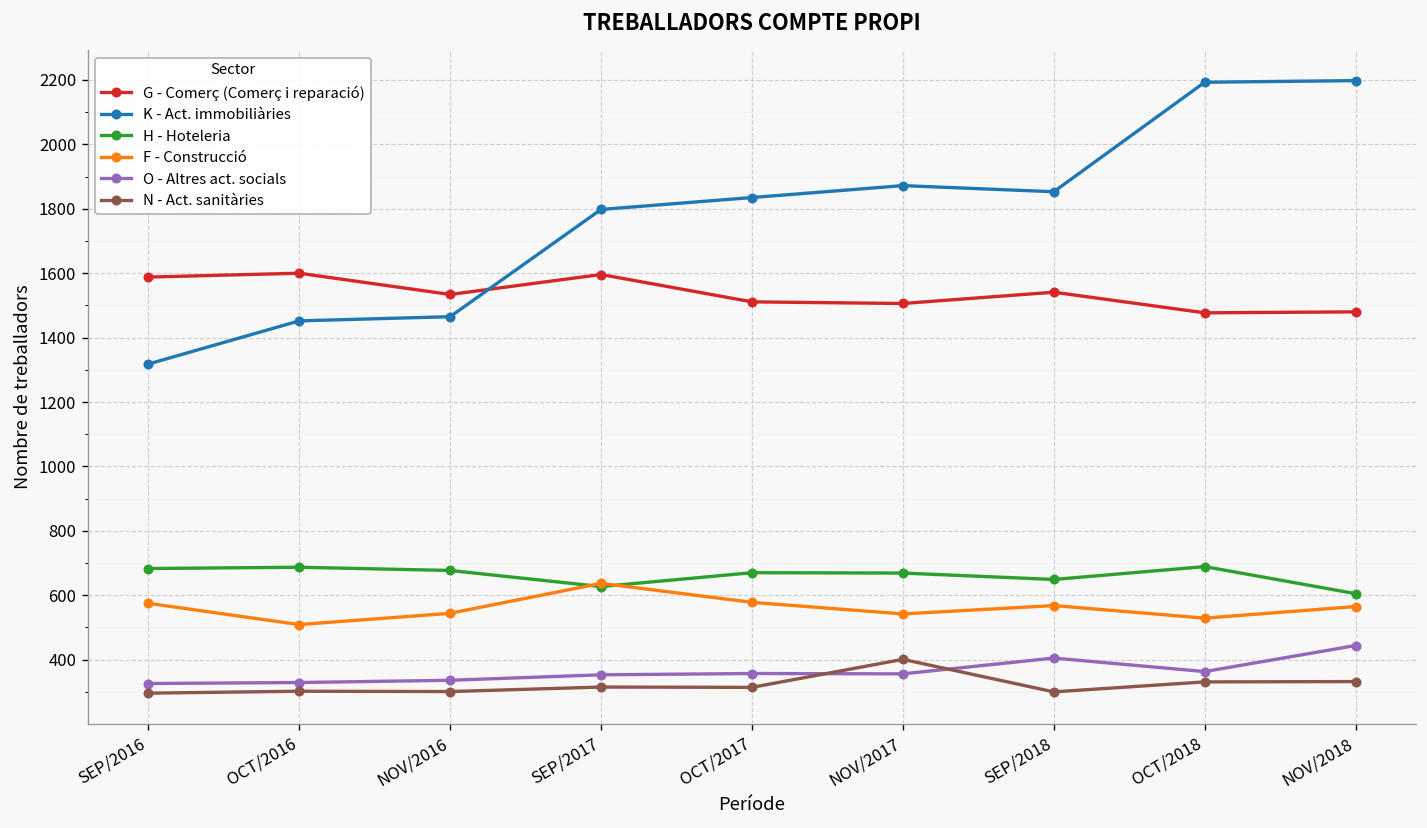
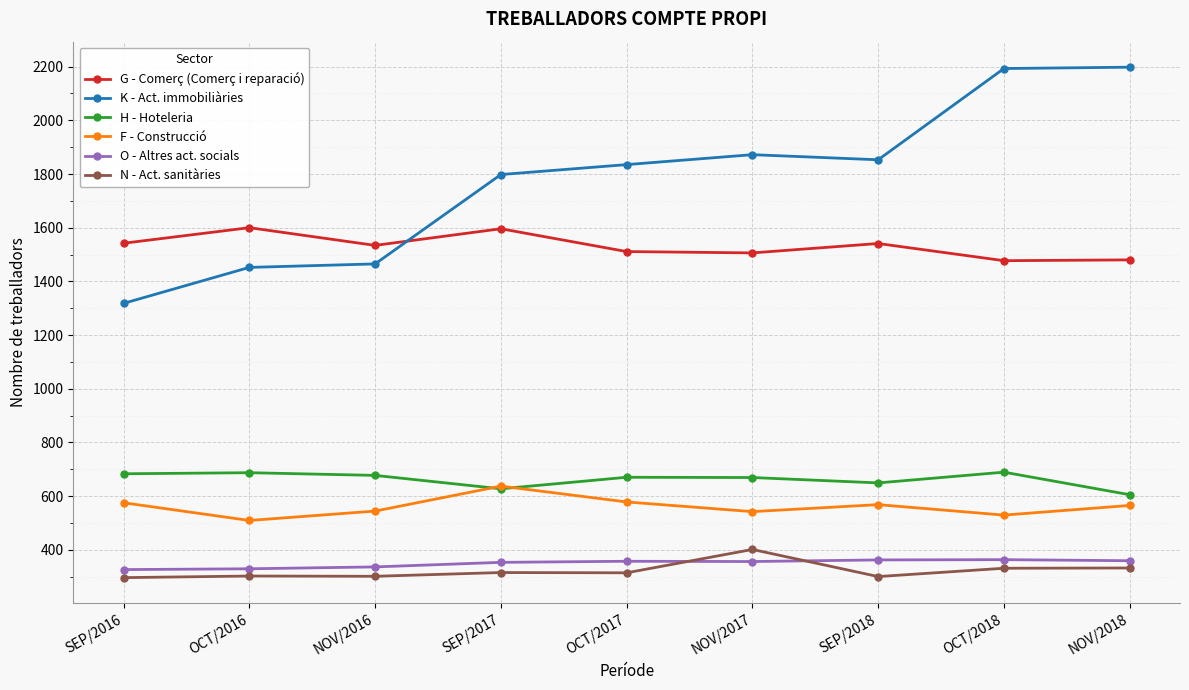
  {
    "G - Comerç (Comerç i reparació)": {
-     "SEP/2016": 1590,
+     "SEP/2016": 1540,
      "OCT/2016": 1600,
      "NOV/2016": 1530,
      "SEP/2017": 1600,
      "OCT/2017": 1510,
      "NOV/2017": 1510,
      "SEP/2018": 1540,
      "OCT/2018": 1480,
      "NOV/2018": 1480
    },
    "K - Act. immobiliàries": {
      "SEP/2016": 1320,
      "OCT/2016": 1450,
      "NOV/2016": 1470,
      "SEP/2017": 1800,
      "OCT/2017": 1840,
      "NOV/2017": 1870,
      "SEP/2018": 1850,
      "OCT/2018": 2190,
      "NOV/2018": 2200
    },
    "H - Hoteleria": {
      "SEP/2016": 680,
      "OCT/2016": 690,
      "NOV/2016": 680,
      "SEP/2017": 630,
      "OCT/2017": 670,
      "NOV/2017": 670,
      "SEP/2018": 650,
      "OCT/2018": 690,
      "NOV/2018": 610
    },
    "F - Construcció": {
      "SEP/2016": 580,
      "OCT/2016": 510,
      "NOV/2016": 540,
      "SEP/2017": 640,
      "OCT/2017": 580,
      "NOV/2017": 540,
      "SEP/2018": 570,
      "OCT/2018": 530,
      "NOV/2018": 570
    },
    "O - Altres act. socials": {
      "SEP/2016": 330,
      "OCT/2016": 330,
      "NOV/2016": 340,
      "SEP/2017": 350,
      "OCT/2017": 360,
      "NOV/2017": 360,
-     "SEP/2018": 410,
+     "SEP/2018": 360,
      "OCT/2018": 360,
-     "NOV/2018": 440
+     "NOV/2018": 360
    },
    "N - Act. sanitàries": {
      "SEP/2016": 300,
      "OCT/2016": 300,
      "NOV/2016": 300,
      "SEP/2017": 320,
      "OCT/2017": 310,
      "NOV/2017": 400,
      "SEP/2018": 300,
      "OCT/2018": 330,
      "NOV/2018": 330
    }
  }
